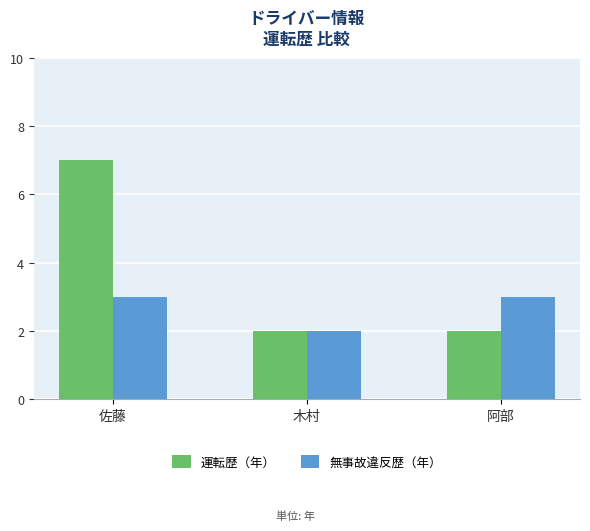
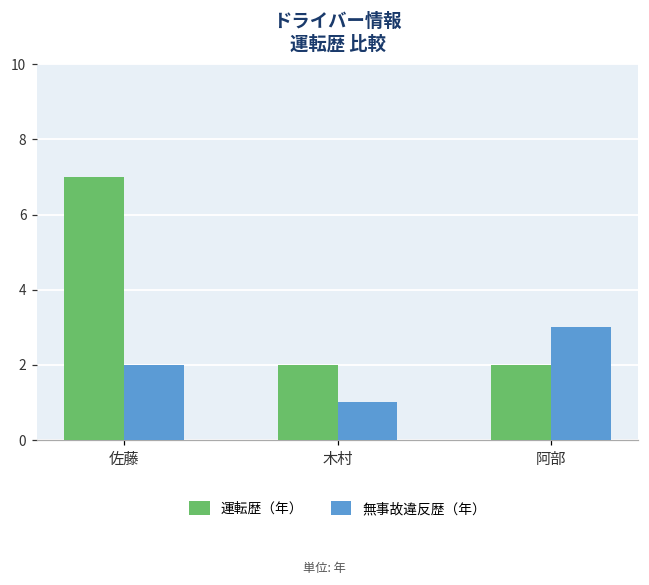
  {
    "運転歴（年）": {
      "佐藤": 7,
      "木村": 2,
      "阿部": 2
    },
    "無事故違反歴（年）": {
-     "佐藤": 3,
-     "木村": 2,
+     "佐藤": 2,
+     "木村": 1,
      "阿部": 3
    }
  }
